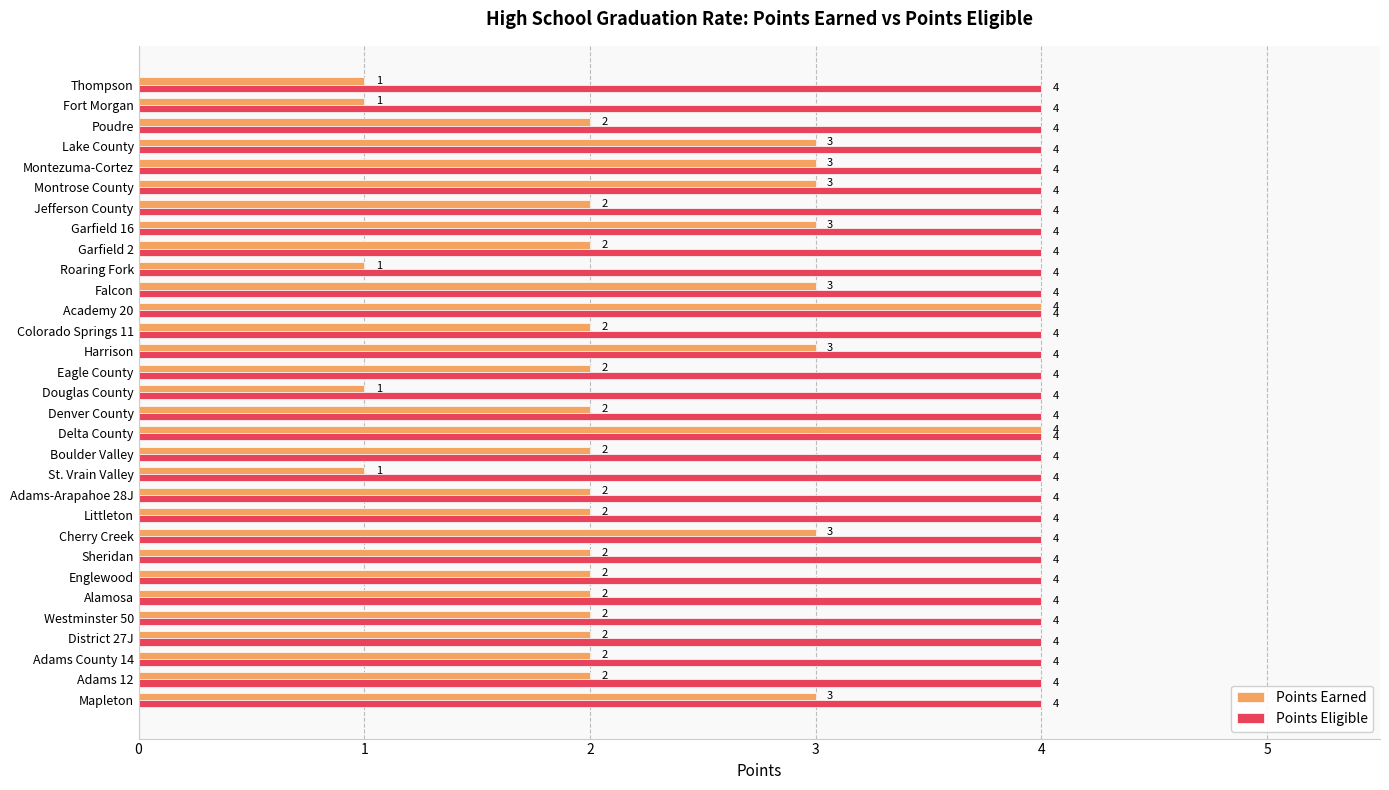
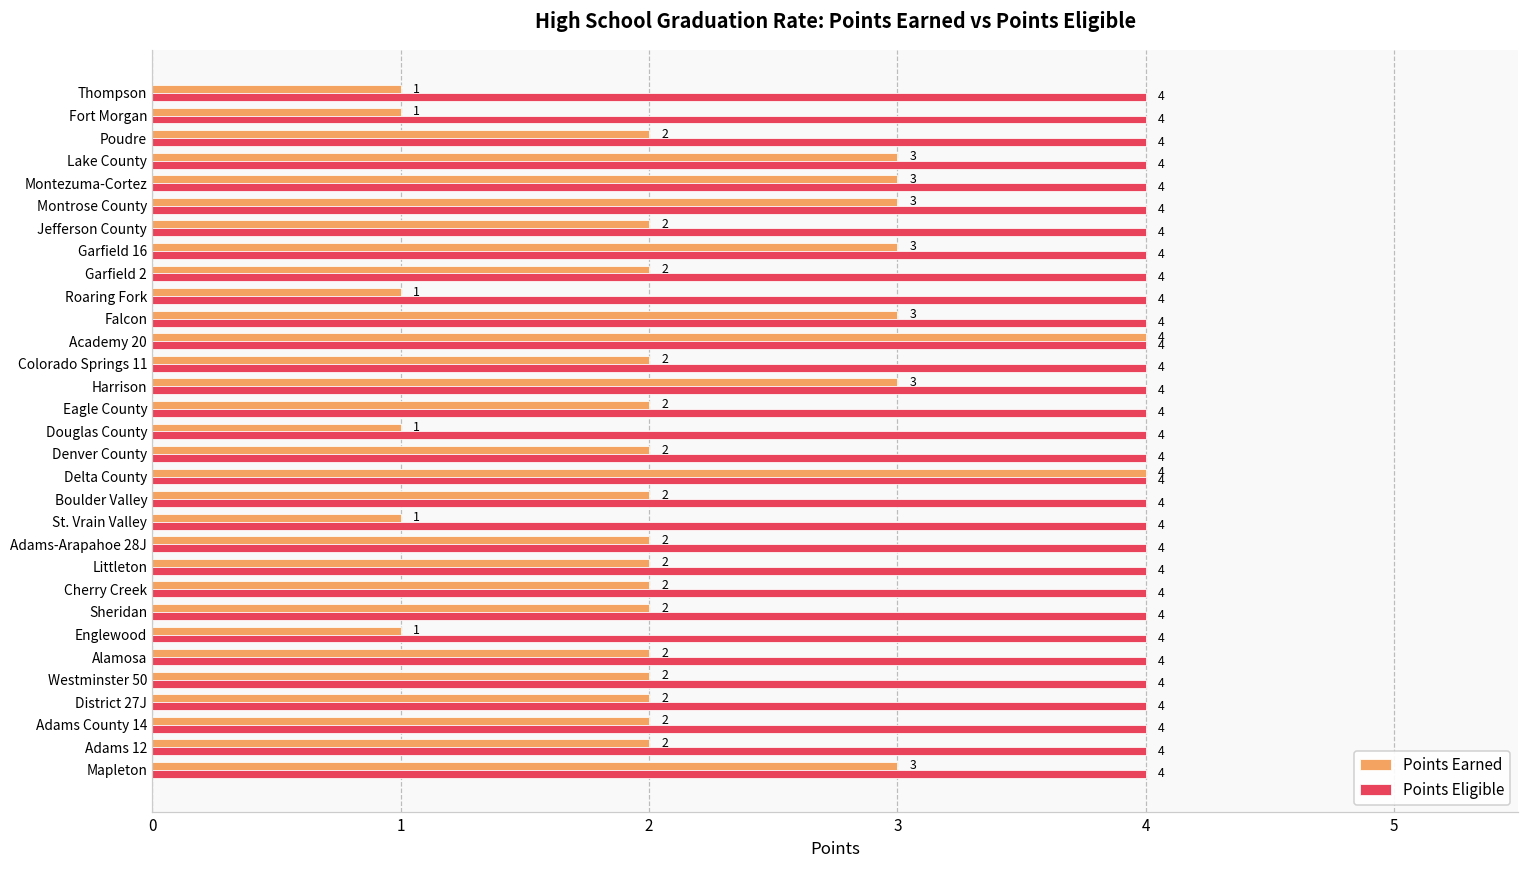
  {
    "Points Earned": {
      "Thompson": 1,
      "Fort Morgan": 1,
      "Poudre": 2,
      "Lake County": 3,
      "Montezuma-Cortez": 3,
      "Montrose County": 3,
      "Jefferson County": 2,
      "Garfield 16": 3,
      "Garfield 2": 2,
      "Roaring Fork": 1,
      "Falcon": 3,
      "Colorado Springs 11": 2,
      "Harrison": 3,
      "Eagle County": 2,
      "Douglas County": 1,
      "Denver County": 2,
      "Boulder Valley": 2,
      "St. Vrain Valley": 1,
      "Adams-Arapahoe 28J": 2,
      "Littleton": 2,
-     "Cherry Creek": 3,
+     "Cherry Creek": 2,
      "Sheridan": 2,
-     "Englewood": 2,
+     "Englewood": 1,
      "Alamosa": 2,
      "Westminster 50": 2,
      "District 27J": 2,
      "Adams County 14": 2,
      "Adams 12": 2,
      "Mapleton": 3
    },
    "Points Eligible": {
      "Thompson": 4,
      "Fort Morgan": 4,
      "Poudre": 4,
      "Lake County": 4,
      "Montezuma-Cortez": 4,
      "Montrose County": 4,
      "Jefferson County": 4,
      "Garfield 16": 4,
      "Garfield 2": 4,
      "Roaring Fork": 4,
      "Falcon": 4,
      "Colorado Springs 11": 4,
      "Harrison": 4,
      "Eagle County": 4,
      "Douglas County": 4,
      "Denver County": 4,
      "Boulder Valley": 4,
      "St. Vrain Valley": 4,
      "Adams-Arapahoe 28J": 4,
      "Littleton": 4,
      "Cherry Creek": 4,
      "Sheridan": 4,
      "Englewood": 4,
      "Alamosa": 4,
      "Westminster 50": 4,
      "District 27J": 4,
      "Adams County 14": 4,
      "Adams 12": 4,
      "Mapleton": 4
    }
  }
